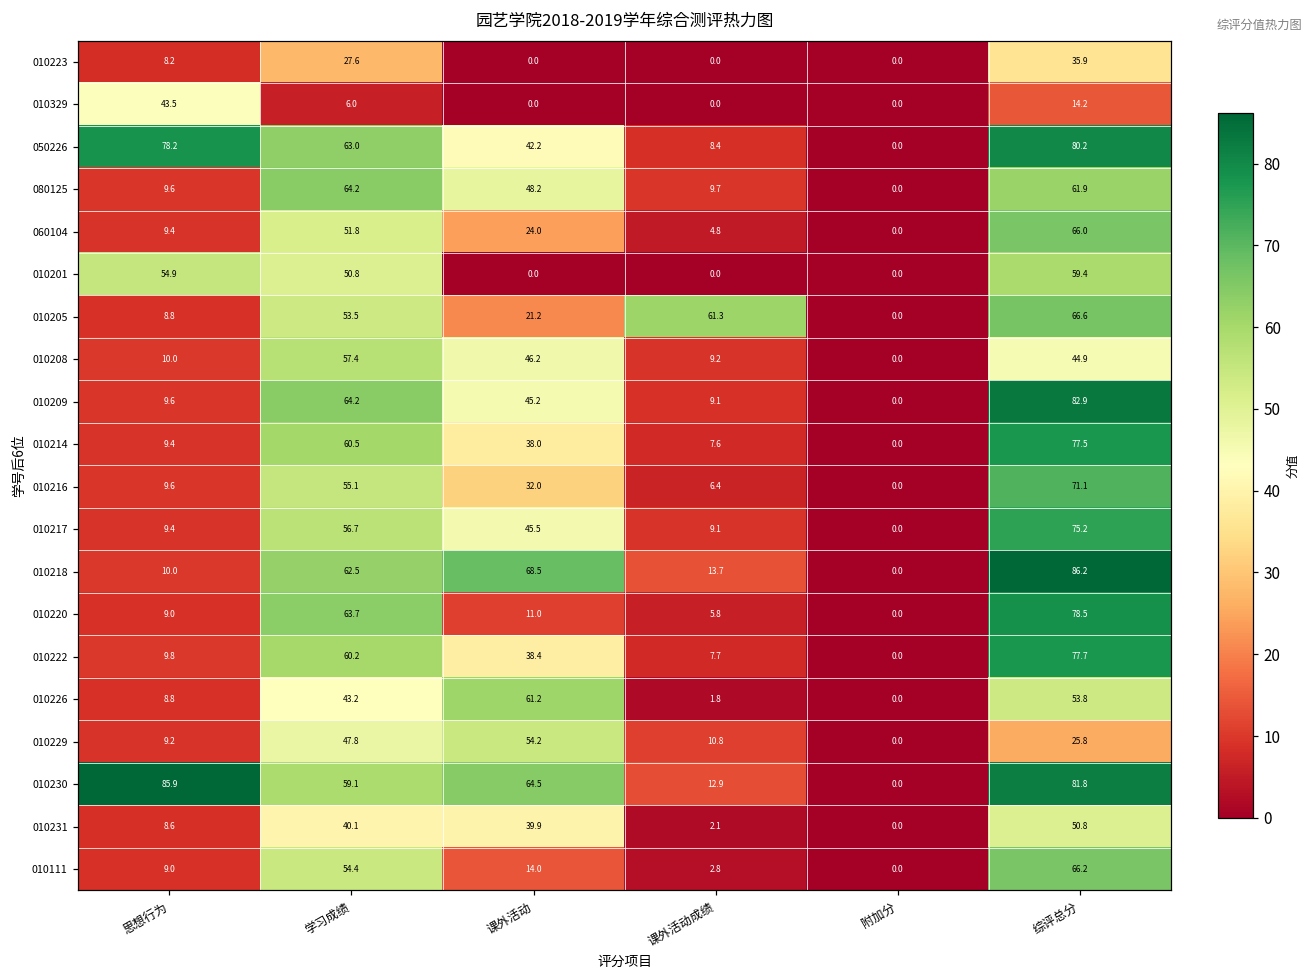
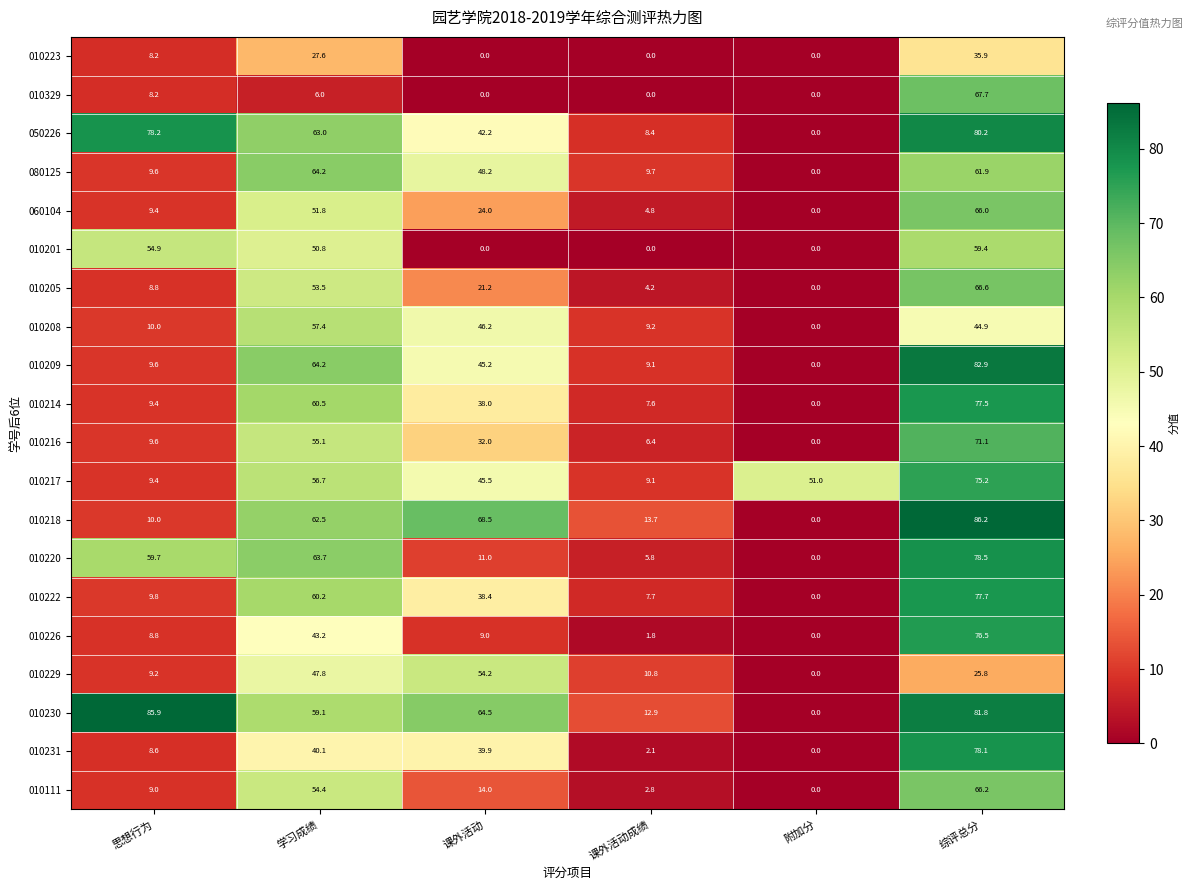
  {
    "010223": {
      "思想行为": 8.2,
      "学习成绩": 27.6,
      "课外活动": 0.0,
      "课外活动成绩": 0.0,
      "附加分": 0.0,
      "综评总分": 35.9
    },
    "010329": {
-     "思想行为": 43.5,
+     "思想行为": 8.2,
      "学习成绩": 6.0,
      "课外活动": 0.0,
      "课外活动成绩": 0.0,
      "附加分": 0.0,
-     "综评总分": 14.2
+     "综评总分": 67.7
    },
    "050226": {
      "思想行为": 78.2,
      "学习成绩": 63.0,
      "课外活动": 42.2,
      "课外活动成绩": 8.4,
      "附加分": 0.0,
      "综评总分": 80.2
    },
    "080125": {
      "思想行为": 9.6,
      "学习成绩": 64.2,
      "课外活动": 48.2,
      "课外活动成绩": 9.7,
      "附加分": 0.0,
      "综评总分": 61.9
    },
    "060104": {
      "思想行为": 9.4,
      "学习成绩": 51.8,
      "课外活动": 24.0,
      "课外活动成绩": 4.8,
      "附加分": 0.0,
      "综评总分": 66.0
    },
    "010201": {
      "思想行为": 54.9,
      "学习成绩": 50.8,
      "课外活动": 0.0,
      "课外活动成绩": 0.0,
      "附加分": 0.0,
      "综评总分": 59.4
    },
    "010205": {
      "思想行为": 8.8,
      "学习成绩": 53.5,
      "课外活动": 21.2,
-     "课外活动成绩": 61.3,
+     "课外活动成绩": 4.2,
      "附加分": 0.0,
      "综评总分": 66.6
    },
    "010208": {
      "思想行为": 10.0,
      "学习成绩": 57.4,
      "课外活动": 46.2,
      "课外活动成绩": 9.2,
      "附加分": 0.0,
      "综评总分": 44.9
    },
    "010209": {
      "思想行为": 9.6,
      "学习成绩": 64.2,
      "课外活动": 45.2,
      "课外活动成绩": 9.1,
      "附加分": 0.0,
      "综评总分": 82.9
    },
    "010214": {
      "思想行为": 9.4,
      "学习成绩": 60.5,
      "课外活动": 38.0,
      "课外活动成绩": 7.6,
      "附加分": 0.0,
      "综评总分": 77.5
    },
    "010216": {
      "思想行为": 9.6,
      "学习成绩": 55.1,
      "课外活动": 32.0,
      "课外活动成绩": 6.4,
      "附加分": 0.0,
      "综评总分": 71.1
    },
    "010217": {
      "思想行为": 9.4,
      "学习成绩": 56.7,
      "课外活动": 45.5,
      "课外活动成绩": 9.1,
-     "附加分": 0.0,
+     "附加分": 51.0,
      "综评总分": 75.2
    },
    "010218": {
      "思想行为": 10.0,
      "学习成绩": 62.5,
      "课外活动": 68.5,
      "课外活动成绩": 13.7,
      "附加分": 0.0,
      "综评总分": 86.2
    },
    "010220": {
-     "思想行为": 9.0,
+     "思想行为": 59.7,
      "学习成绩": 63.7,
      "课外活动": 11.0,
      "课外活动成绩": 5.8,
      "附加分": 0.0,
      "综评总分": 78.5
    },
    "010222": {
      "思想行为": 9.8,
      "学习成绩": 60.2,
      "课外活动": 38.4,
      "课外活动成绩": 7.7,
      "附加分": 0.0,
      "综评总分": 77.7
    },
    "010226": {
      "思想行为": 8.8,
      "学习成绩": 43.2,
-     "课外活动": 61.2,
+     "课外活动": 9.0,
      "课外活动成绩": 1.8,
      "附加分": 0.0,
-     "综评总分": 53.8
+     "综评总分": 76.5
    },
    "010229": {
      "思想行为": 9.2,
      "学习成绩": 47.8,
      "课外活动": 54.2,
      "课外活动成绩": 10.8,
      "附加分": 0.0,
      "综评总分": 25.8
    },
    "010230": {
      "思想行为": 85.9,
      "学习成绩": 59.1,
      "课外活动": 64.5,
      "课外活动成绩": 12.9,
      "附加分": 0.0,
      "综评总分": 81.8
    },
    "010231": {
      "思想行为": 8.6,
      "学习成绩": 40.1,
      "课外活动": 39.9,
      "课外活动成绩": 2.1,
      "附加分": 0.0,
-     "综评总分": 50.8
+     "综评总分": 78.1
    },
    "010111": {
      "思想行为": 9.0,
      "学习成绩": 54.4,
      "课外活动": 14.0,
      "课外活动成绩": 2.8,
      "附加分": 0.0,
      "综评总分": 66.2
    }
  }
